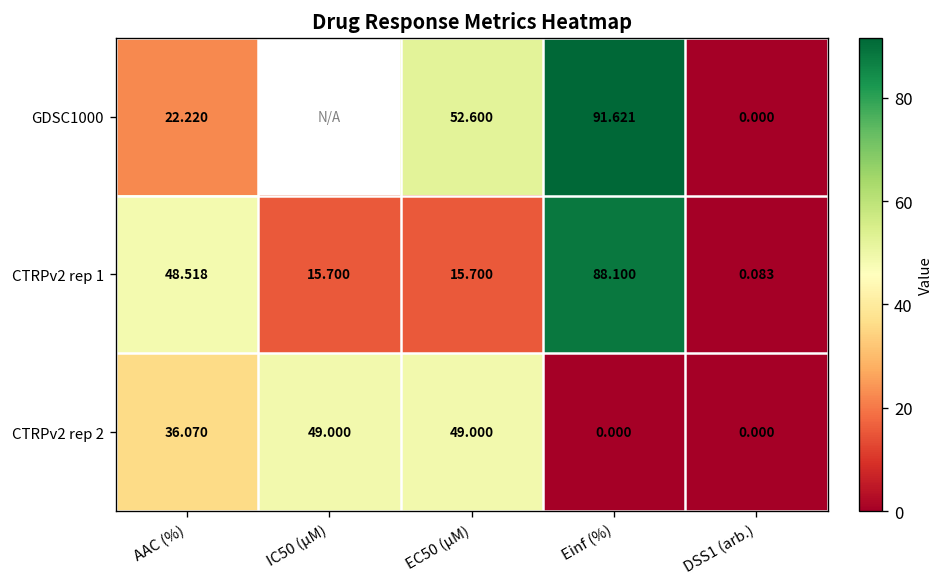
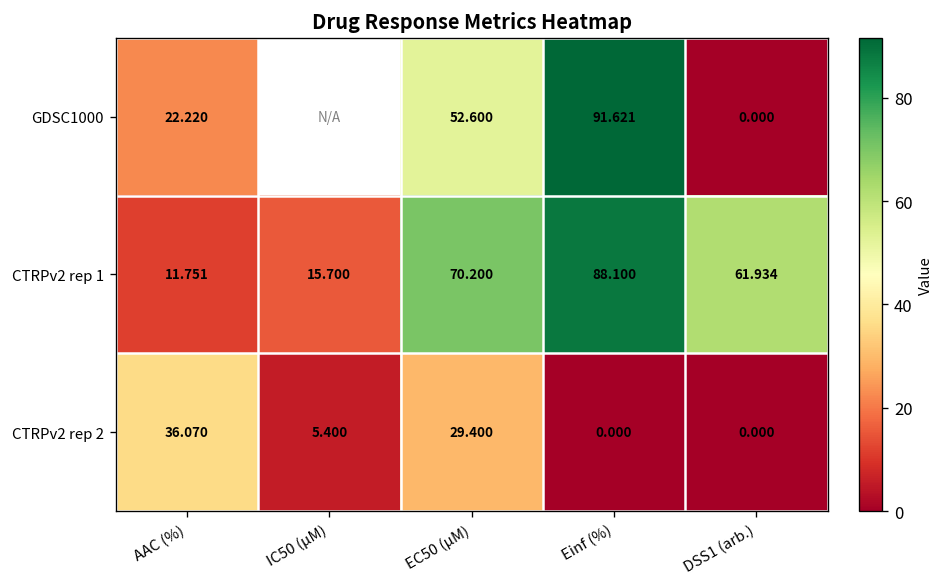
  {
    "GDSC1000": {
      "AAC (%)": 22.220,
      "EC50 (µM)": 52.600,
      "Einf (%)": 91.621,
      "DSS1 (arb.)": 0.000
    },
    "CTRPv2 rep 1": {
-     "AAC (%)": 48.518,
+     "AAC (%)": 11.751,
      "IC50 (µM)": 15.700,
-     "EC50 (µM)": 15.700,
+     "EC50 (µM)": 70.200,
      "Einf (%)": 88.100,
-     "DSS1 (arb.)": 0.083
+     "DSS1 (arb.)": 61.934
    },
    "CTRPv2 rep 2": {
      "AAC (%)": 36.070,
-     "IC50 (µM)": 49.000,
-     "EC50 (µM)": 49.000,
+     "IC50 (µM)": 5.400,
+     "EC50 (µM)": 29.400,
      "Einf (%)": 0.000,
      "DSS1 (arb.)": 0.000
    }
  }
